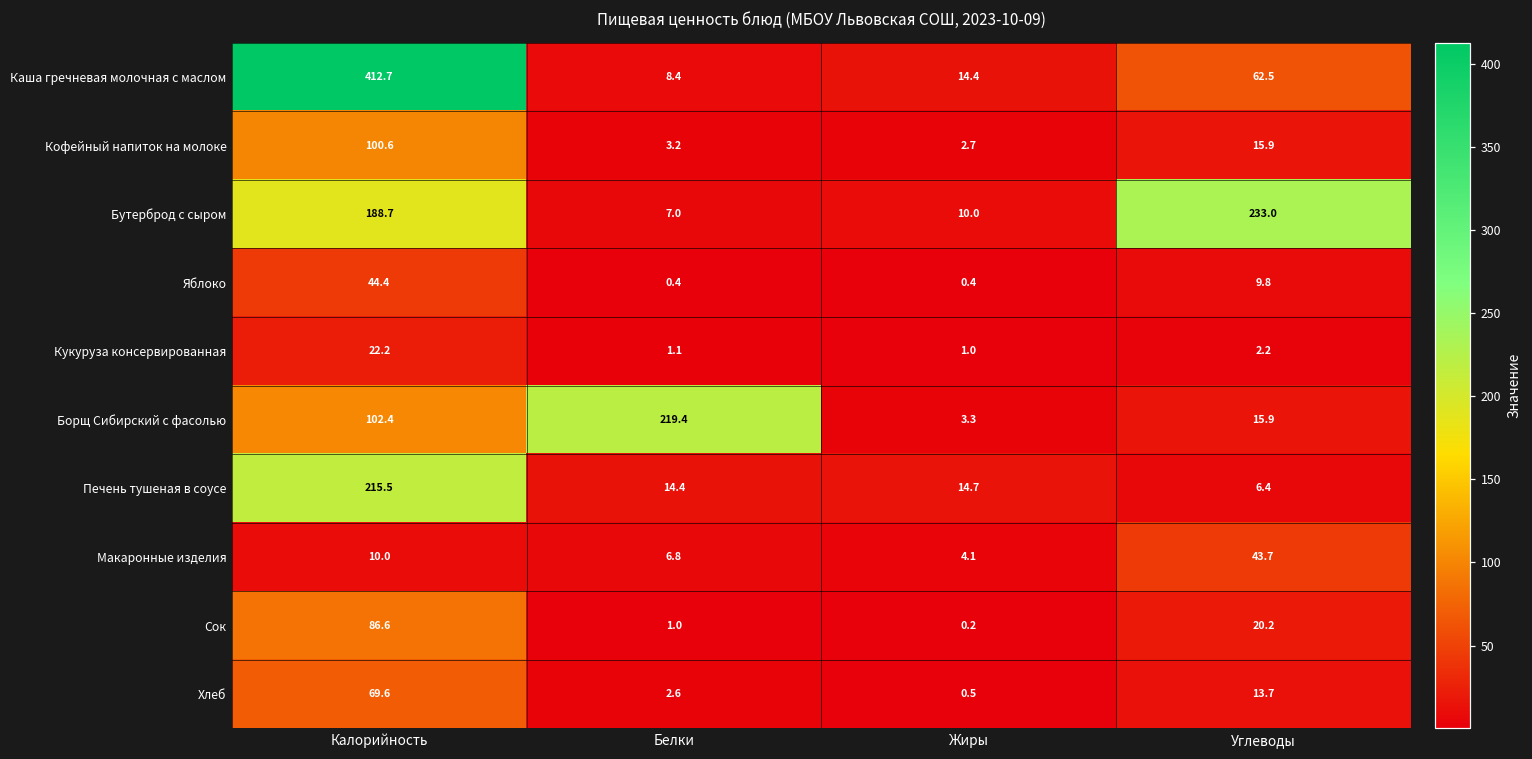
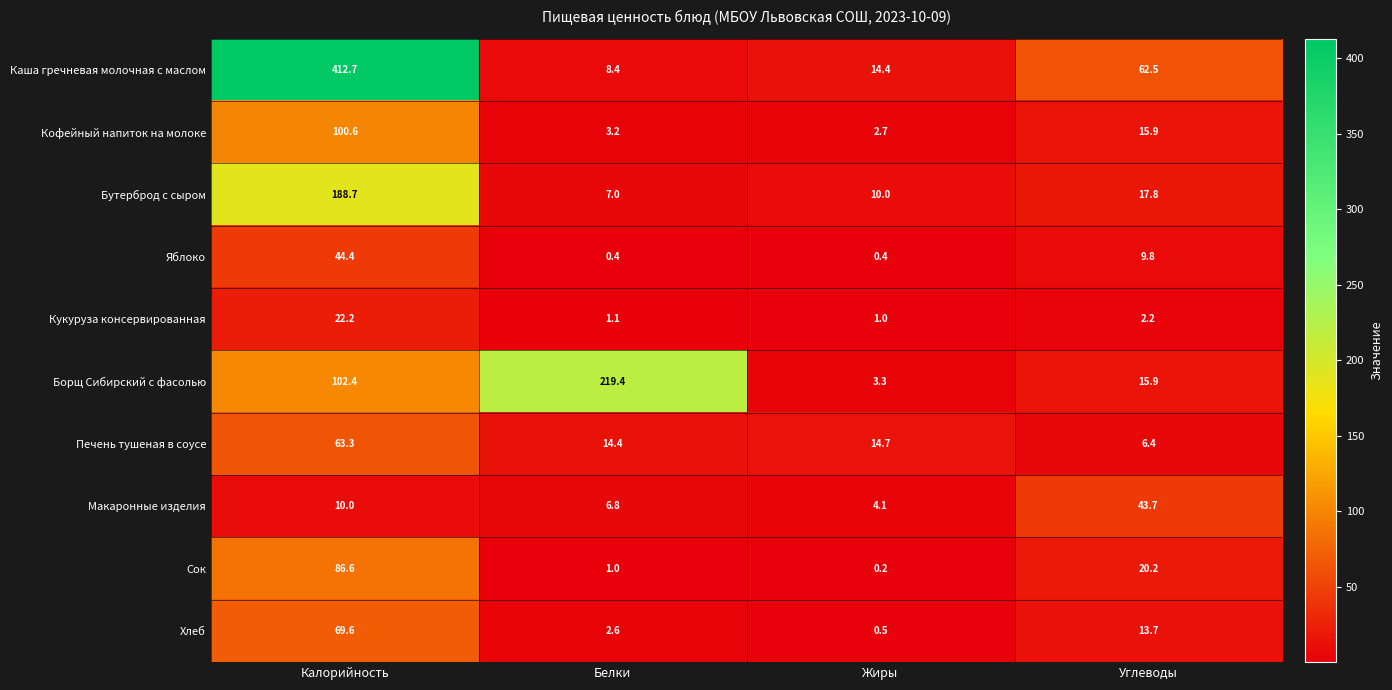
  {
    "Каша гречневая молочная с маслом": {
      "Калорийность": 412.7,
      "Белки": 8.4,
      "Жиры": 14.4,
      "Углеводы": 62.5
    },
    "Кофейный напиток на молоке": {
      "Калорийность": 100.6,
      "Белки": 3.2,
      "Жиры": 2.7,
      "Углеводы": 15.9
    },
    "Бутерброд с сыром": {
      "Калорийность": 188.7,
      "Белки": 7.0,
      "Жиры": 10.0,
-     "Углеводы": 233.0
+     "Углеводы": 17.8
    },
    "Яблоко": {
      "Калорийность": 44.4,
      "Белки": 0.4,
      "Жиры": 0.4,
      "Углеводы": 9.8
    },
    "Кукуруза консервированная": {
      "Калорийность": 22.2,
      "Белки": 1.1,
      "Жиры": 1.0,
      "Углеводы": 2.2
    },
    "Борщ Сибирский с фасолью": {
      "Калорийность": 102.4,
      "Белки": 219.4,
      "Жиры": 3.3,
      "Углеводы": 15.9
    },
    "Печень тушеная в соусе": {
-     "Калорийность": 215.5,
+     "Калорийность": 63.3,
      "Белки": 14.4,
      "Жиры": 14.7,
      "Углеводы": 6.4
    },
    "Макаронные изделия": {
      "Калорийность": 10.0,
      "Белки": 6.8,
      "Жиры": 4.1,
      "Углеводы": 43.7
    },
    "Сок": {
      "Калорийность": 86.6,
      "Белки": 1.0,
      "Жиры": 0.2,
      "Углеводы": 20.2
    },
    "Хлеб": {
      "Калорийность": 69.6,
      "Белки": 2.6,
      "Жиры": 0.5,
      "Углеводы": 13.7
    }
  }
